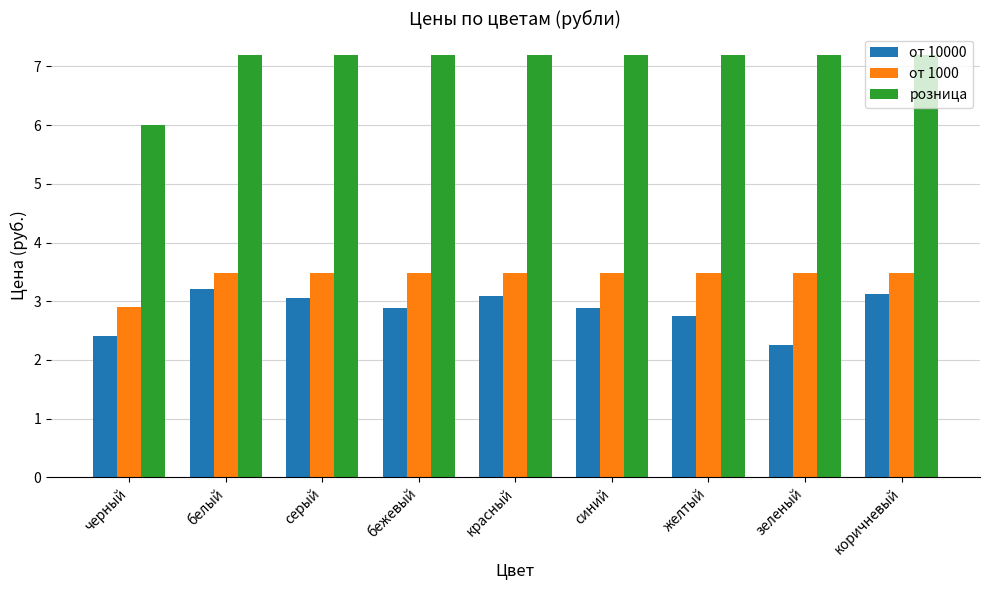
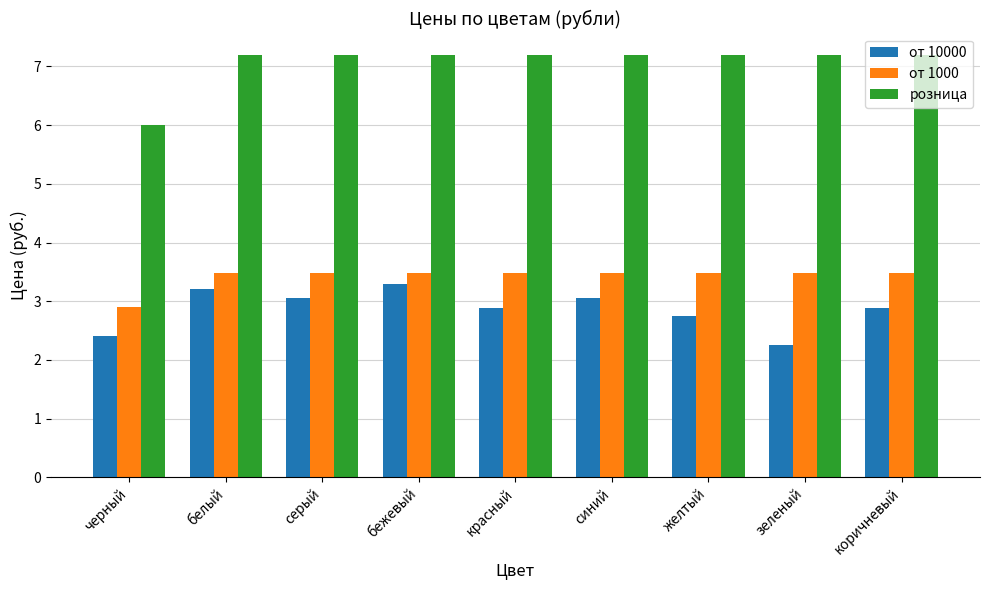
  {
    "от 10000": {
      "черный": 2.4,
      "белый": 3.2,
      "серый": 3.1,
-     "бежевый": 2.9,
-     "красный": 3.1,
-     "синий": 2.9,
+     "бежевый": 3.3,
+     "красный": 2.9,
+     "синий": 3.1,
      "желтый": 2.7,
      "зеленый": 2.3,
-     "коричневый": 3.1
+     "коричневый": 2.9
    },
    "от 1000": {
      "черный": 2.9,
      "белый": 3.5,
      "серый": 3.5,
      "бежевый": 3.5,
      "красный": 3.5,
      "синий": 3.5,
      "желтый": 3.5,
      "зеленый": 3.5,
      "коричневый": 3.5
    },
    "розница": {
      "черный": 6.0,
      "белый": 7.2,
      "серый": 7.2,
      "бежевый": 7.2,
      "красный": 7.2,
      "синий": 7.2,
      "желтый": 7.2,
      "зеленый": 7.2
    }
  }
